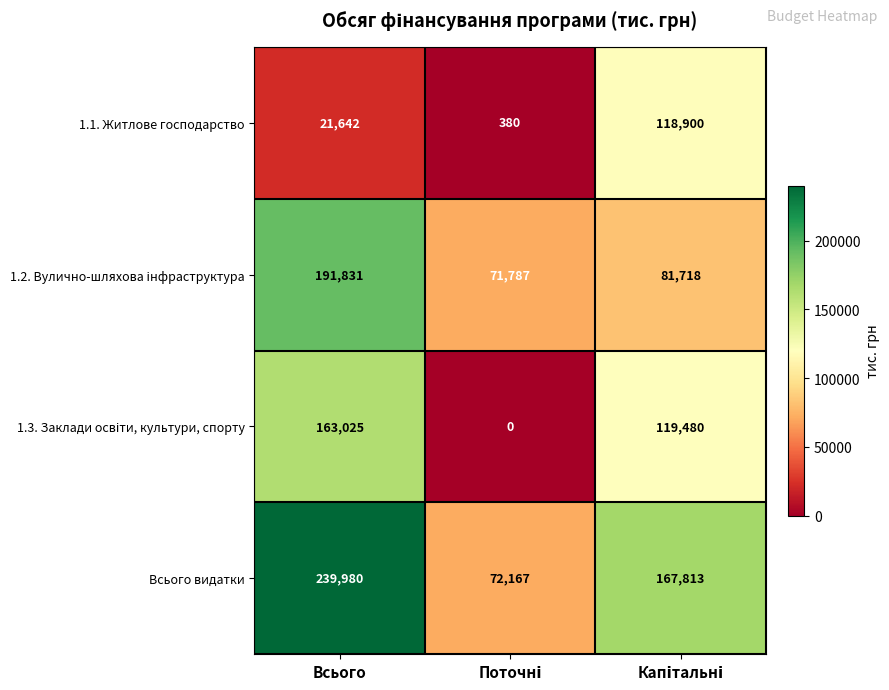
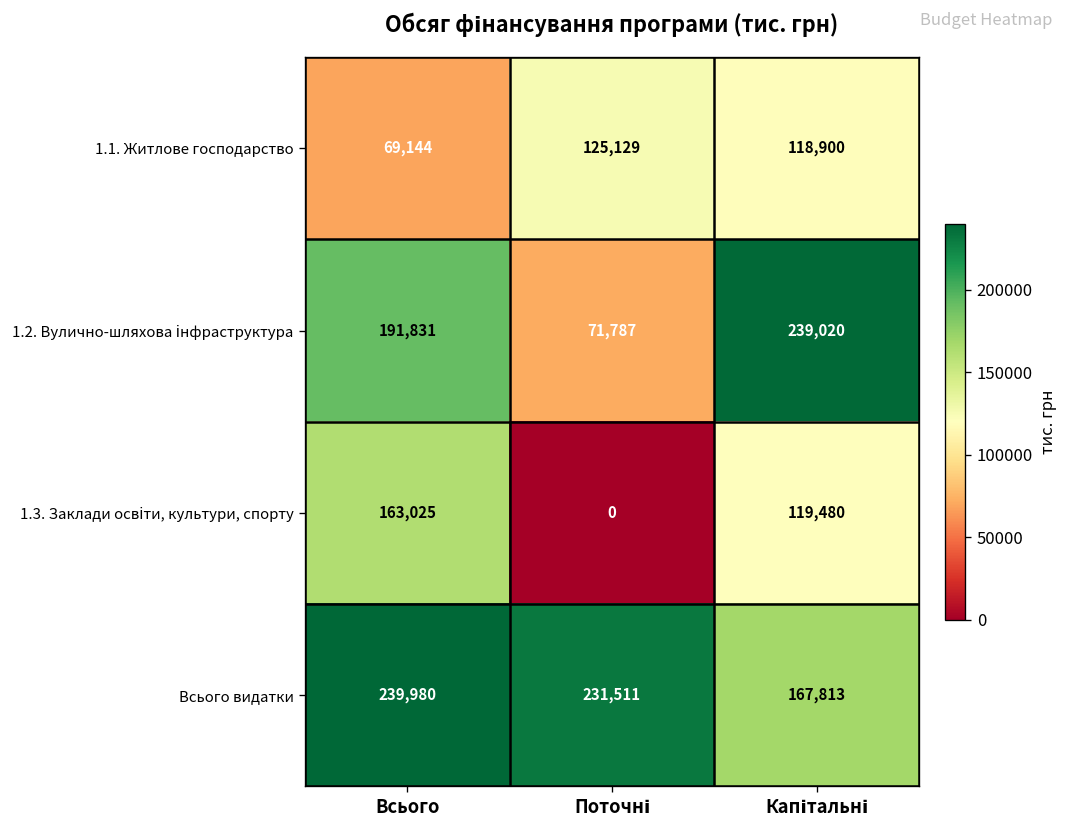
  {
    "1.1. Житлове господарство": {
-     "Всього": "21,642",
-     "Поточні": "380",
+     "Всього": "69,144",
+     "Поточні": "125,129",
      "Капітальні": "118,900"
    },
    "1.2. Вулично-шляхова інфраструктура": {
      "Всього": "191,831",
      "Поточні": "71,787",
-     "Капітальні": "81,718"
+     "Капітальні": "239,020"
    },
    "1.3. Заклади освіти, культури, спорту": {
      "Всього": "163,025",
      "Поточні": "0",
      "Капітальні": "119,480"
    },
    "Всього видатки": {
      "Всього": "239,980",
-     "Поточні": "72,167",
+     "Поточні": "231,511",
      "Капітальні": "167,813"
    }
  }
